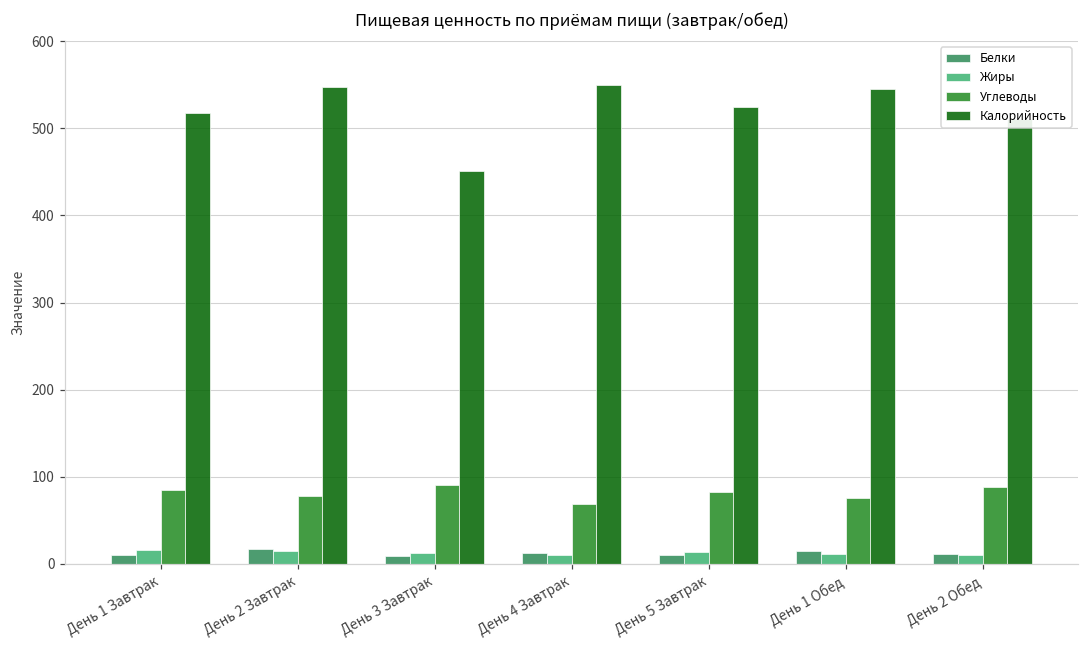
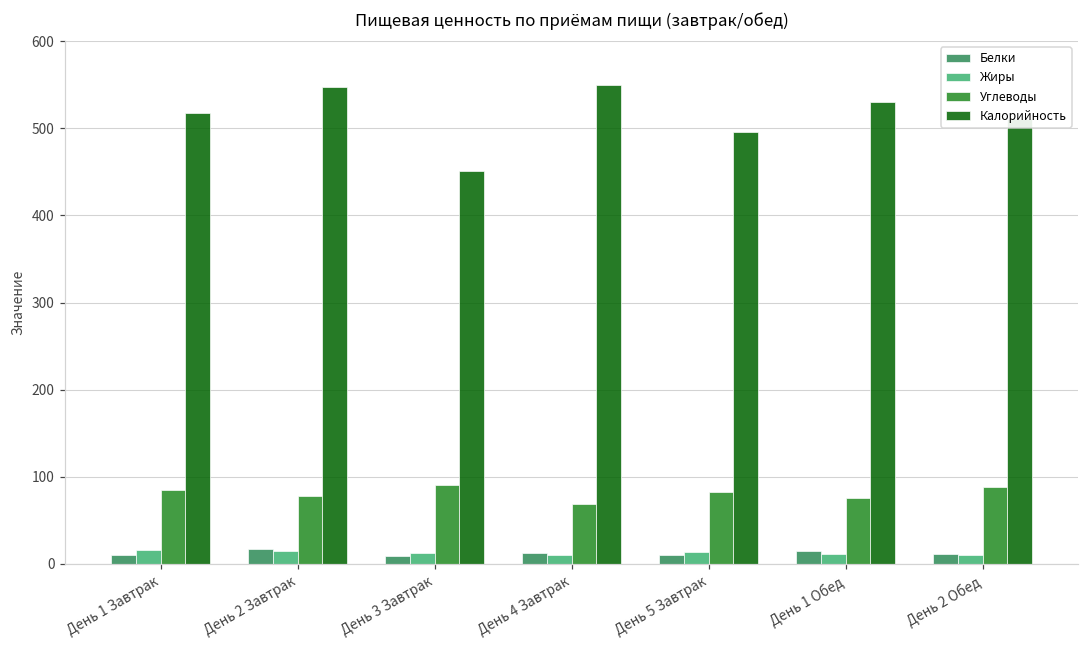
  {
    "Калорийность": {
      "День 1 Завтрак": 520,
      "День 2 Завтрак": 550,
      "День 3 Завтрак": 450,
      "День 4 Завтрак": 550,
-     "День 5 Завтрак": 520,
-     "День 1 Обед": 550
+     "День 5 Завтрак": 500,
+     "День 1 Обед": 530
    }
  }
